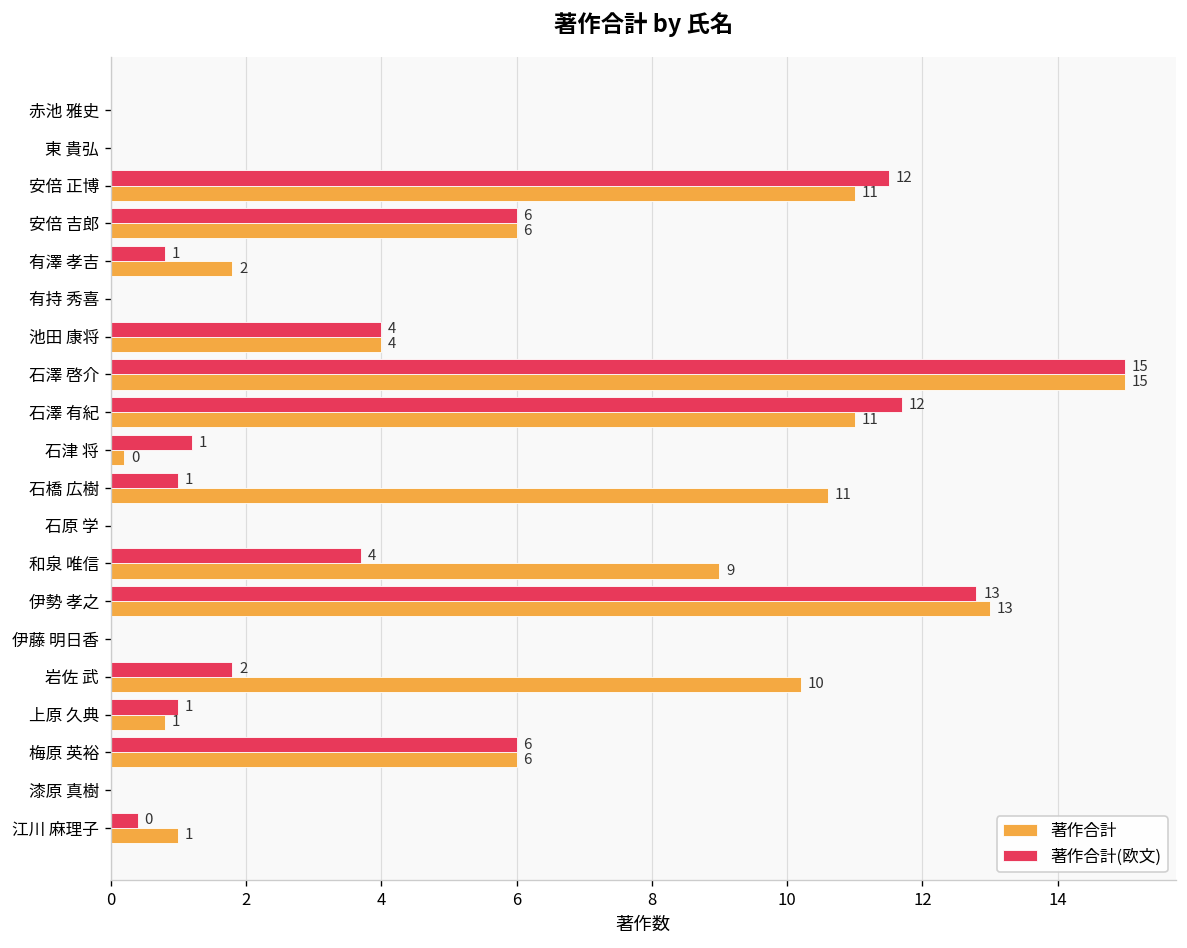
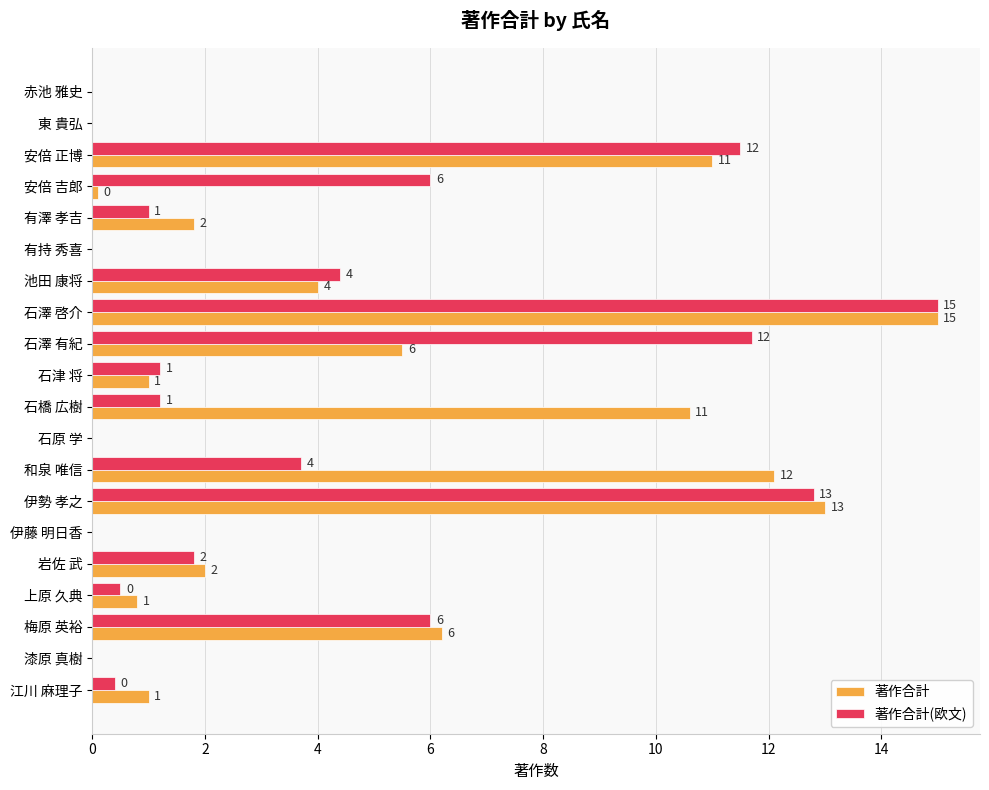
  {
    "著作合計": {
      "安倍 正博": 11,
-     "安倍 吉郎": 6,
+     "安倍 吉郎": 0,
      "有澤 孝吉": 2,
      "池田 康将": 4,
      "石澤 啓介": 15,
-     "石澤 有紀": 11,
-     "石津 将": 0,
+     "石澤 有紀": 6,
+     "石津 将": 1,
      "石橋 広樹": 11,
-     "和泉 唯信": 9,
+     "和泉 唯信": 12,
      "伊勢 孝之": 13,
-     "岩佐 武": 10,
+     "岩佐 武": 2,
      "上原 久典": 1,
-     "梅原 英裕": 6.0,
+     "梅原 英裕": 6.2,
      "江川 麻理子": 1
    },
    "著作合計(欧文)": {
      "安倍 正博": 12,
      "安倍 吉郎": 6,
-     "有澤 孝吉": 0.8,
-     "池田 康将": 4.0,
+     "有澤 孝吉": 1.0,
+     "池田 康将": 4.4,
      "石澤 啓介": 15,
      "石澤 有紀": 12,
      "石津 将": 1,
-     "石橋 広樹": 1.0,
+     "石橋 広樹": 1.2,
      "和泉 唯信": 4,
      "伊勢 孝之": 13,
      "岩佐 武": 2,
-     "上原 久典": 1,
+     "上原 久典": 0,
      "梅原 英裕": 6,
      "江川 麻理子": 0
    }
  }
